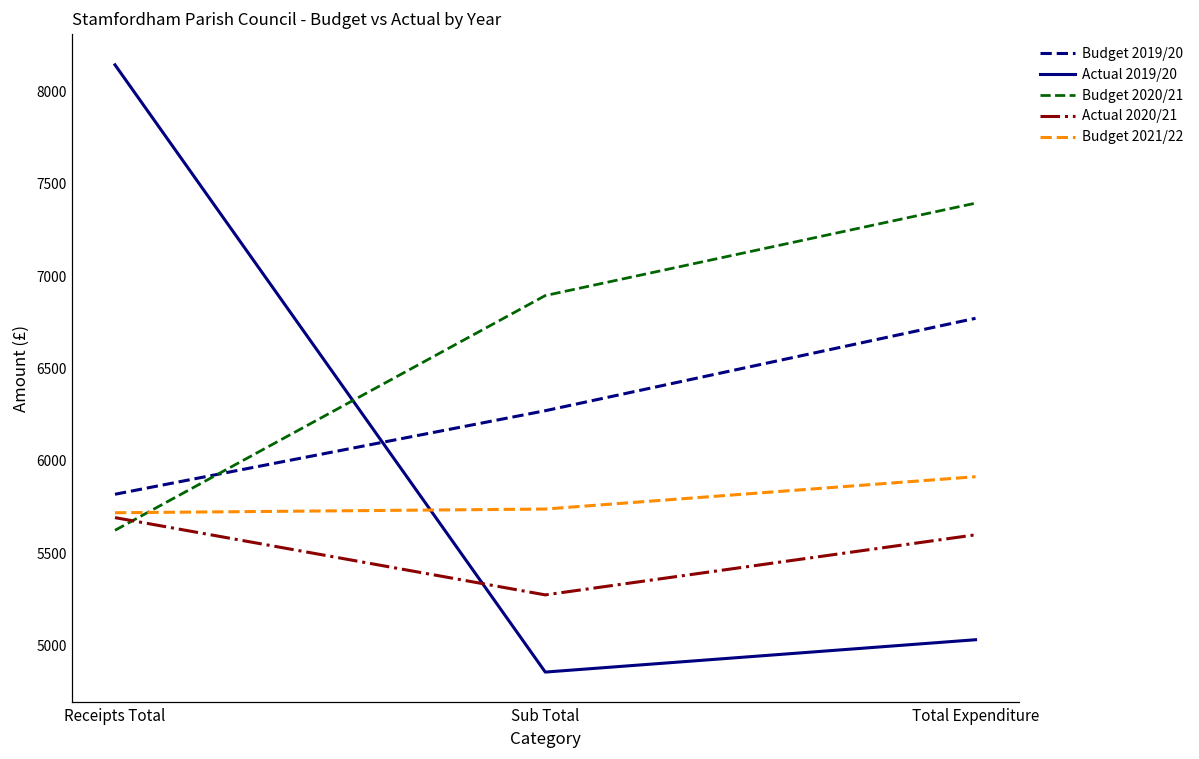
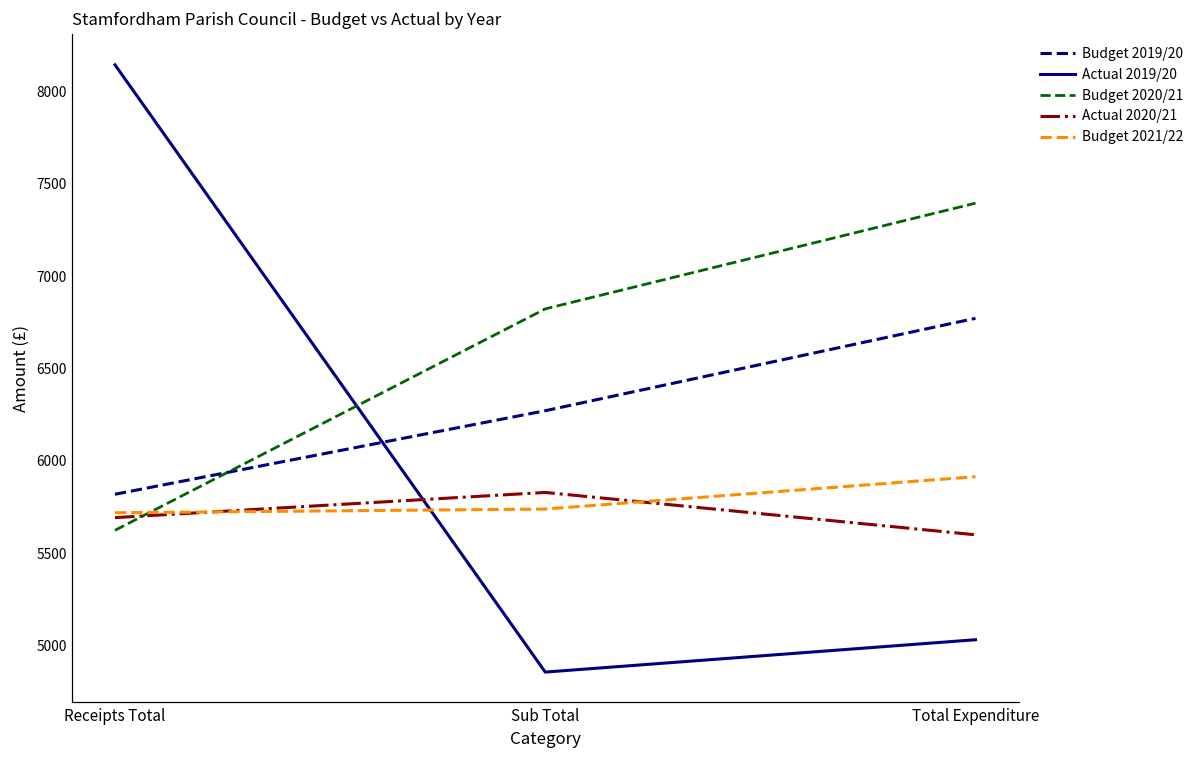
  {
    "Budget 2020/21": {
      "Receipts Total": 5630,
-     "Sub Total": 6900,
+     "Sub Total": 6820,
      "Total Expenditure": 7400
    },
    "Actual 2020/21": {
      "Receipts Total": 5690,
-     "Sub Total": 5280,
+     "Sub Total": 5830,
      "Total Expenditure": 5600
    },
    "Budget 2021/22": {
      "Receipts Total": 5720,
      "Sub Total": 5740,
      "Total Expenditure": 5920
    }
  }
